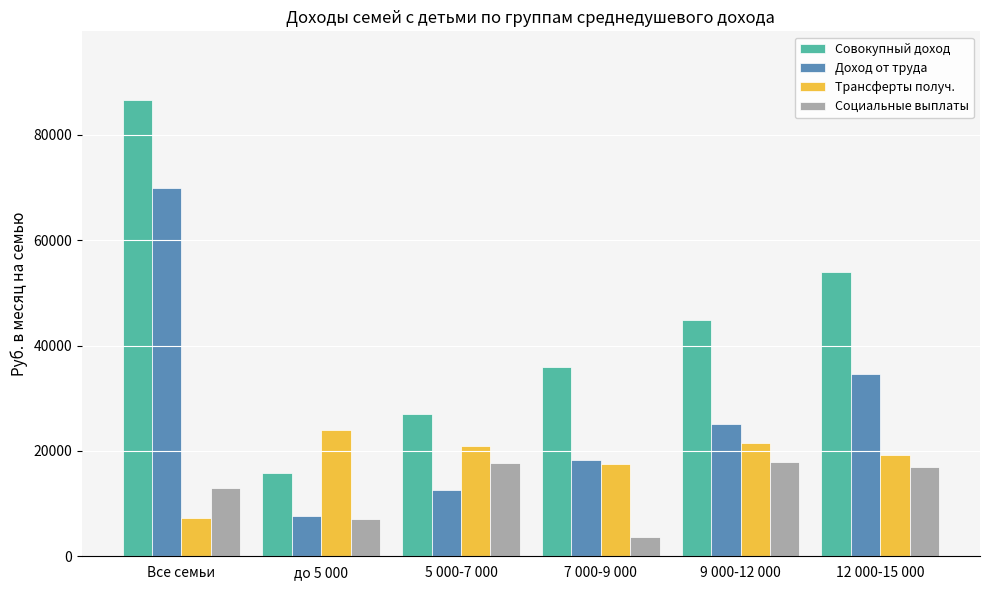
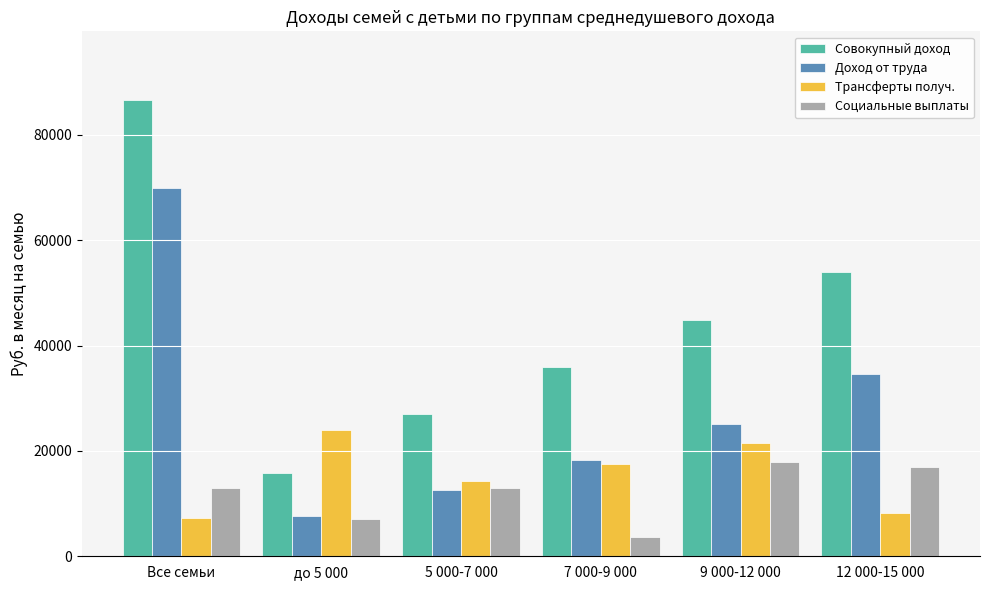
  {
    "Трансферты получ.": {
      "Все семьи": 7000,
      "до 5 000": 24000,
-     "5 000-7 000": 21000,
+     "5 000-7 000": 14000,
      "7 000-9 000": 18000,
      "9 000-12 000": 22000,
-     "12 000-15 000": 19000
+     "12 000-15 000": 8000
    },
    "Социальные выплаты": {
      "Все семьи": 13000,
      "до 5 000": 7000,
-     "5 000-7 000": 18000,
+     "5 000-7 000": 13000,
      "7 000-9 000": 4000,
      "9 000-12 000": 18000,
      "12 000-15 000": 17000
    }
  }
